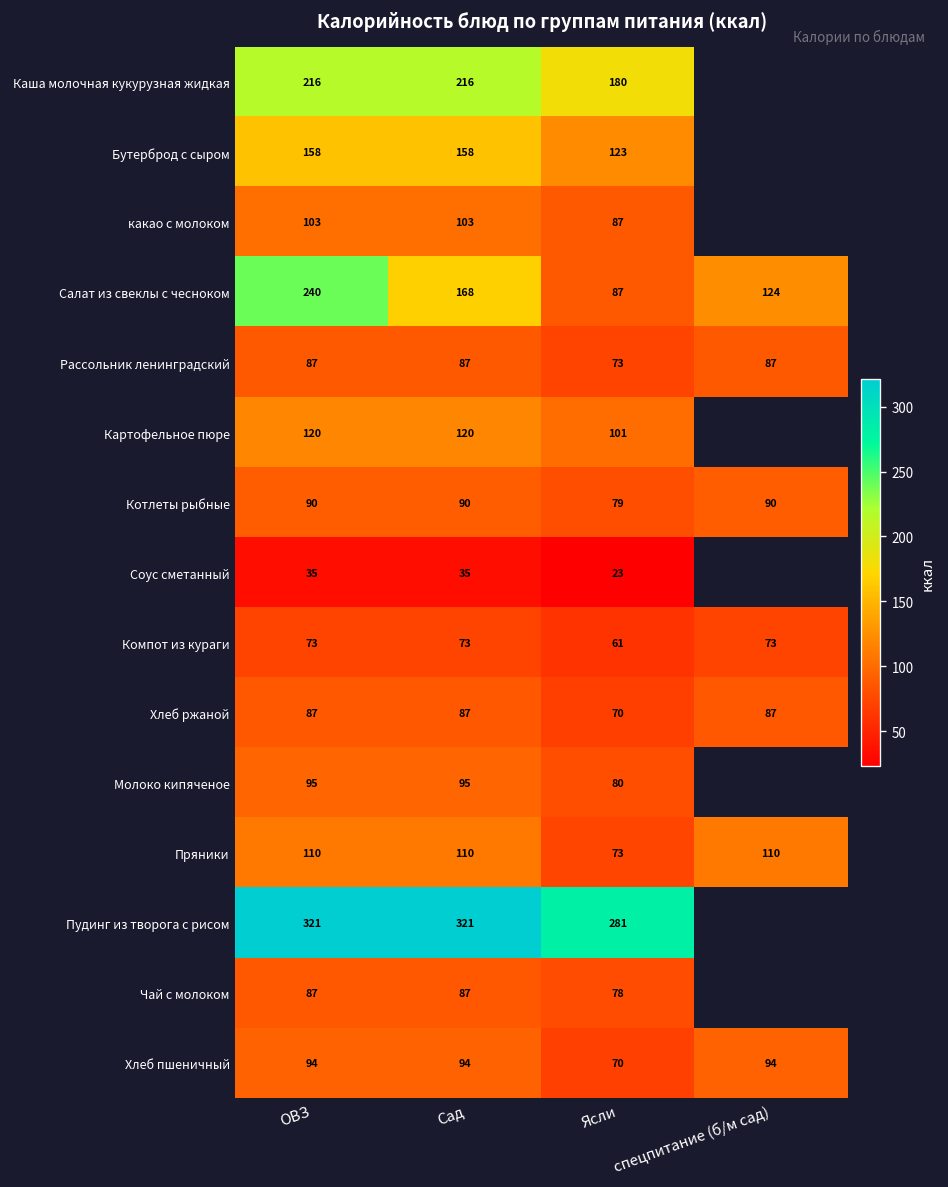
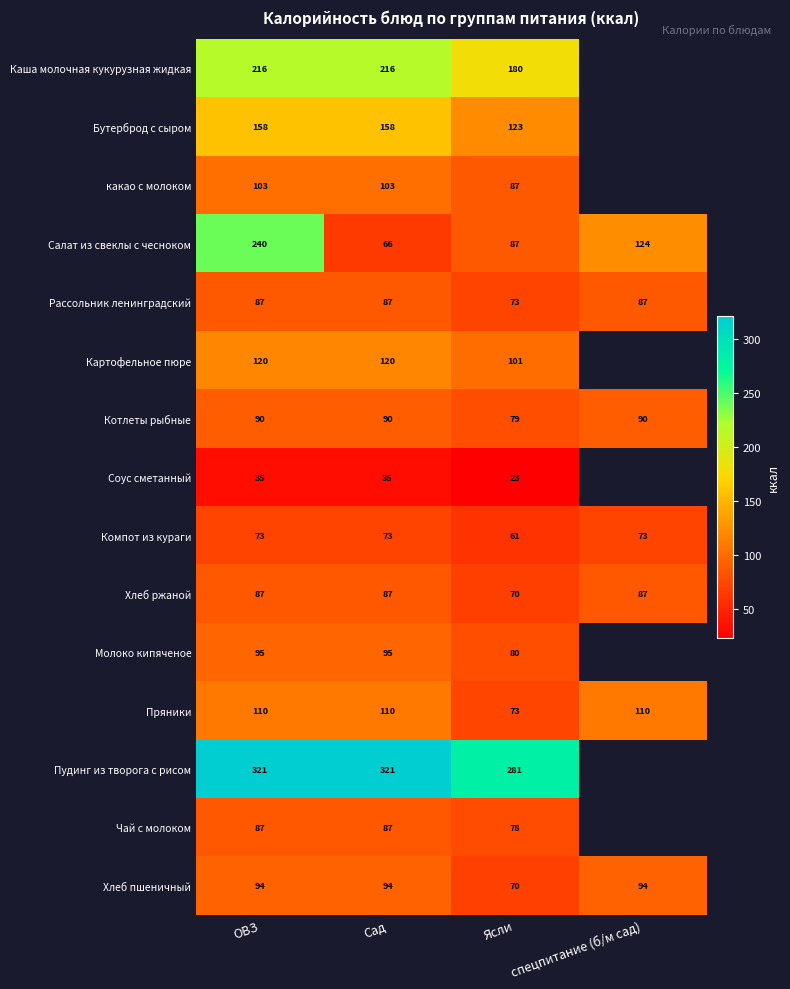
  {
    "Каша молочная кукурузная жидкая": {
      "ОВЗ": 216,
      "Сад": 216,
      "Ясли": 180
    },
    "Бутерброд с сыром": {
      "ОВЗ": 158,
      "Сад": 158,
      "Ясли": 123
    },
    "какао с молоком": {
      "ОВЗ": 103,
      "Сад": 103,
      "Ясли": 87
    },
    "Салат из свеклы с чесноком": {
      "ОВЗ": 240,
-     "Сад": 168,
+     "Сад": 66,
      "Ясли": 87,
      "спецпитание (б/м сад)": 124
    },
    "Рассольник ленинградский": {
      "ОВЗ": 87,
      "Сад": 87,
      "Ясли": 73,
      "спецпитание (б/м сад)": 87
    },
    "Картофельное пюре": {
      "ОВЗ": 120,
      "Сад": 120,
      "Ясли": 101
    },
    "Котлеты рыбные": {
      "ОВЗ": 90,
      "Сад": 90,
      "Ясли": 79,
      "спецпитание (б/м сад)": 90
    },
    "Соус сметанный": {
      "ОВЗ": 35,
      "Сад": 35,
      "Ясли": 23
    },
    "Компот из кураги": {
      "ОВЗ": 73,
      "Сад": 73,
      "Ясли": 61,
      "спецпитание (б/м сад)": 73
    },
    "Хлеб ржаной": {
      "ОВЗ": 87,
      "Сад": 87,
      "Ясли": 70,
      "спецпитание (б/м сад)": 87
    },
    "Молоко кипяченое": {
      "ОВЗ": 95,
      "Сад": 95,
      "Ясли": 80
    },
    "Пряники": {
      "ОВЗ": 110,
      "Сад": 110,
      "Ясли": 73,
      "спецпитание (б/м сад)": 110
    },
    "Пудинг из творога с рисом": {
      "ОВЗ": 321,
      "Сад": 321,
      "Ясли": 281
    },
    "Чай с молоком": {
      "ОВЗ": 87,
      "Сад": 87,
      "Ясли": 78
    },
    "Хлеб пшеничный": {
      "ОВЗ": 94,
      "Сад": 94,
      "Ясли": 70,
      "спецпитание (б/м сад)": 94
    }
  }
